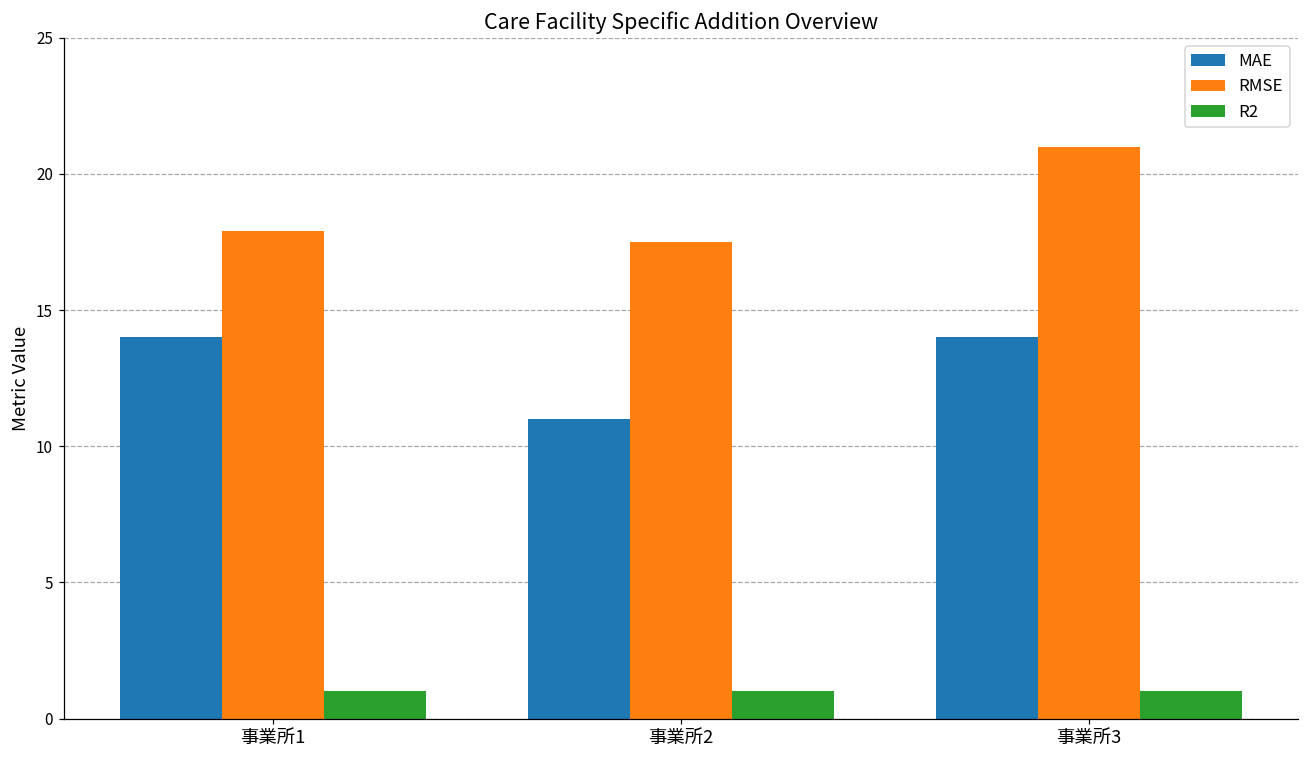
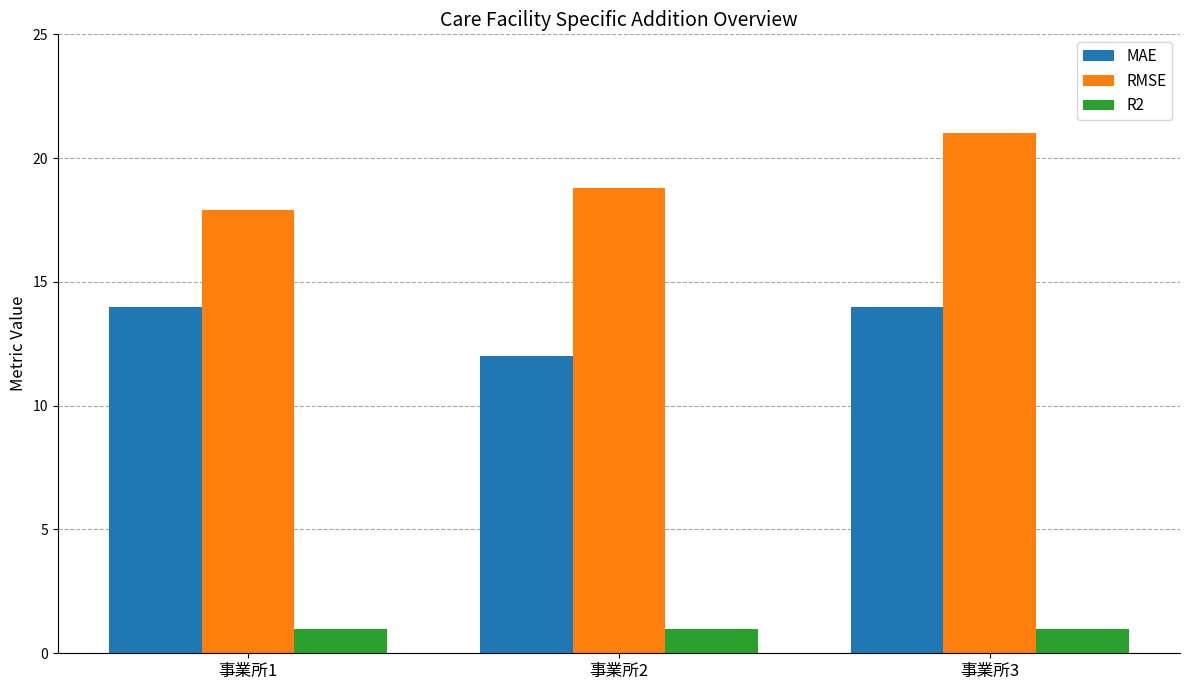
  {
    "MAE": {
      "事業所1": 14,
-     "事業所2": 11,
+     "事業所2": 12,
      "事業所3": 14
    },
    "RMSE": {
      "事業所1": 17.9,
-     "事業所2": 17.5,
+     "事業所2": 18.8,
      "事業所3": 21.0
    },
    "R2": {
      "事業所1": 1.0,
      "事業所2": 1.0,
      "事業所3": 1.0
    }
  }
